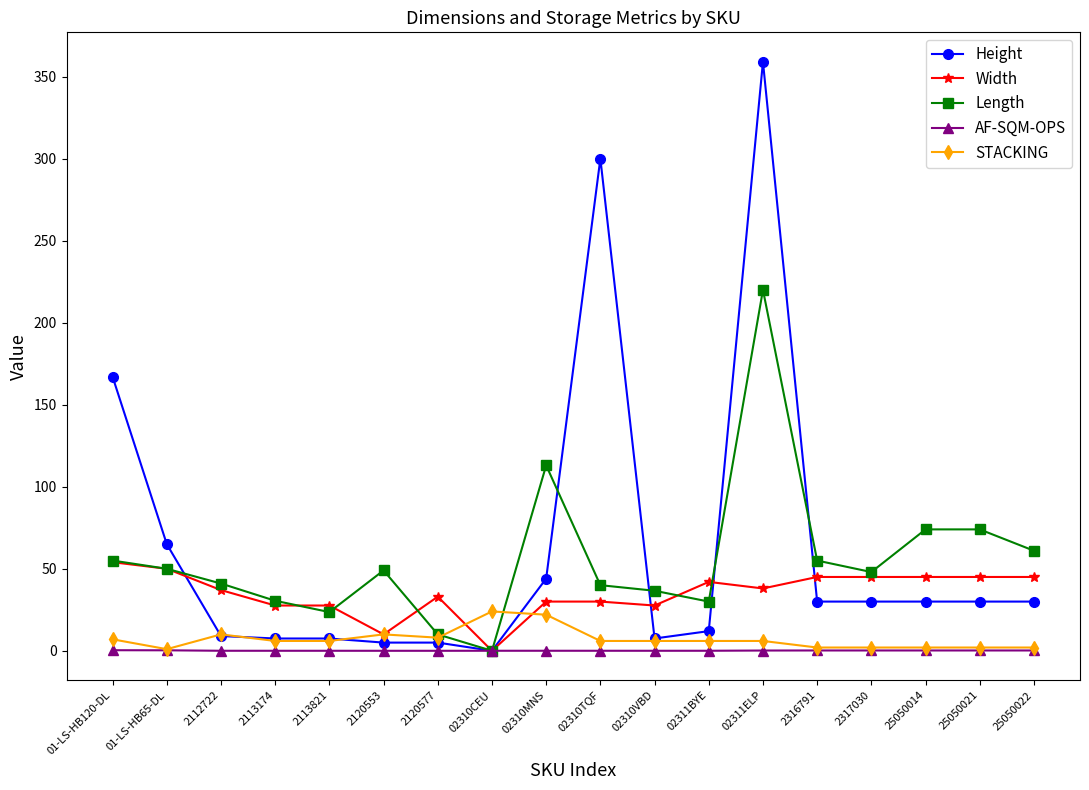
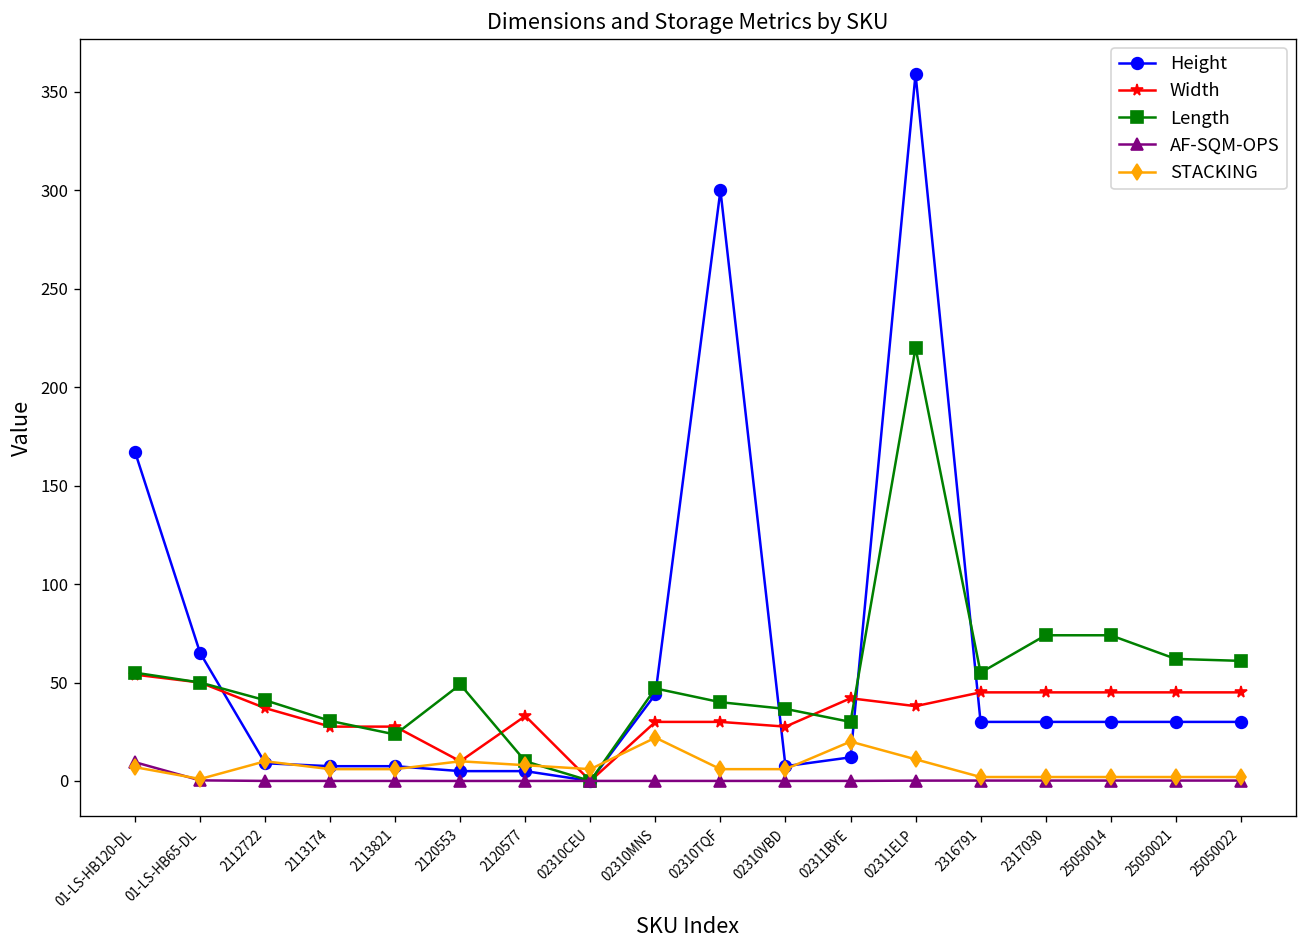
  {
    "Height": {
      "01-LS-HB120-DL": 167,
      "01-LS-HB65-DL": 65,
      "2120553": 5,
      "2120577": 5,
      "02310MNS": 44,
      "02310TQF": 300,
      "02311BYE": 12,
      "02311ELP": 359,
      "2316791": 30,
      "2317030": 30,
      "25050014": 30,
      "25050021": 30,
      "25050022": 30
    },
    "Width": {
      "2112722": 37,
      "2113174": 28,
      "2113821": 28,
      "2120577": 33,
      "02310MNS": 30,
      "02310TQF": 30,
      "02310VBD": 28,
      "02311BYE": 42,
      "02311ELP": 38,
      "2316791": 45,
      "2317030": 45,
      "25050014": 45,
      "25050021": 45,
      "25050022": 45
    },
    "Length": {
      "2112722": 41,
      "2113174": 31,
      "2113821": 24,
      "2120553": 49,
      "2120577": 10,
-     "02310MNS": 113,
+     "02310MNS": 47,
      "02310TQF": 40,
      "02310VBD": 37,
      "02311BYE": 30,
      "02311ELP": 220,
      "2316791": 55,
-     "2317030": 48,
+     "2317030": 74,
      "25050014": 74,
-     "25050021": 74,
+     "25050021": 62,
      "25050022": 61
    },
    "AF-SQM-OPS": {
-     "01-LS-HB120-DL": 0,
+     "01-LS-HB120-DL": 10,
      "2112722": 0,
      "2113174": 0,
      "2113821": 0,
      "2120553": 0,
      "2120577": 0,
      "02310MNS": 0,
      "02310TQF": 0,
      "02310VBD": 0,
      "02311BYE": 0,
      "02311ELP": 0,
      "2316791": 0,
      "2317030": 0,
      "25050014": 0,
      "25050021": 0,
      "25050022": 0
    },
    "STACKING": {
      "01-LS-HB120-DL": 7,
      "2120577": 8,
-     "02310CEU": 24,
+     "02310CEU": 6,
      "02310MNS": 22,
      "02310TQF": 6,
-     "02311BYE": 6,
-     "02311ELP": 6,
+     "02311BYE": 20,
+     "02311ELP": 11,
      "2316791": 2,
      "2317030": 2,
      "25050014": 2,
      "25050021": 2,
      "25050022": 2
    }
  }
